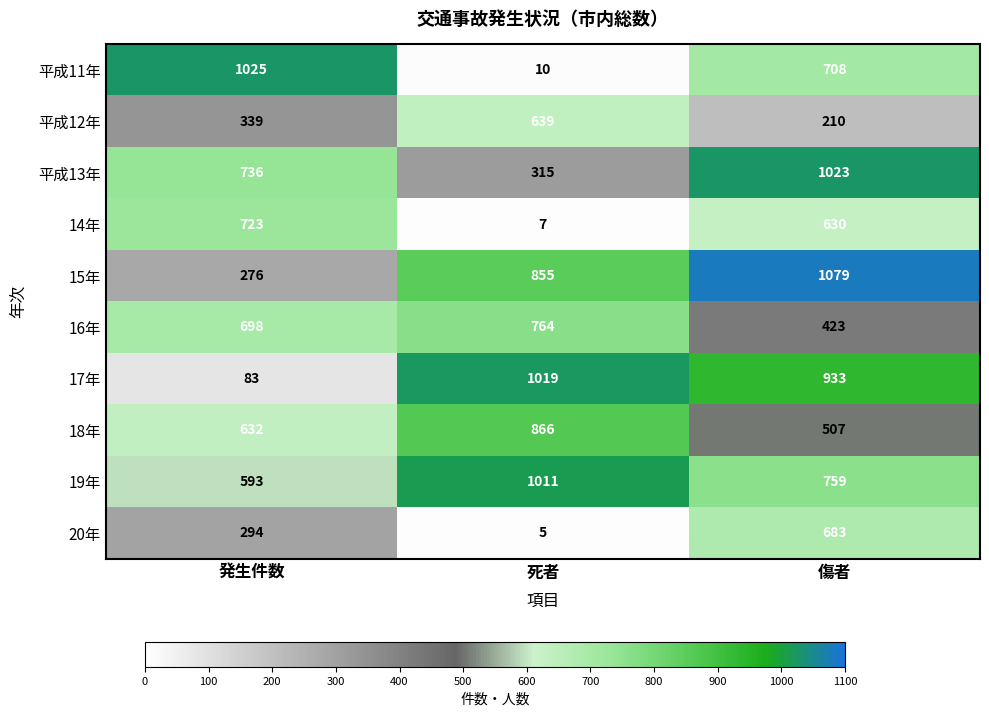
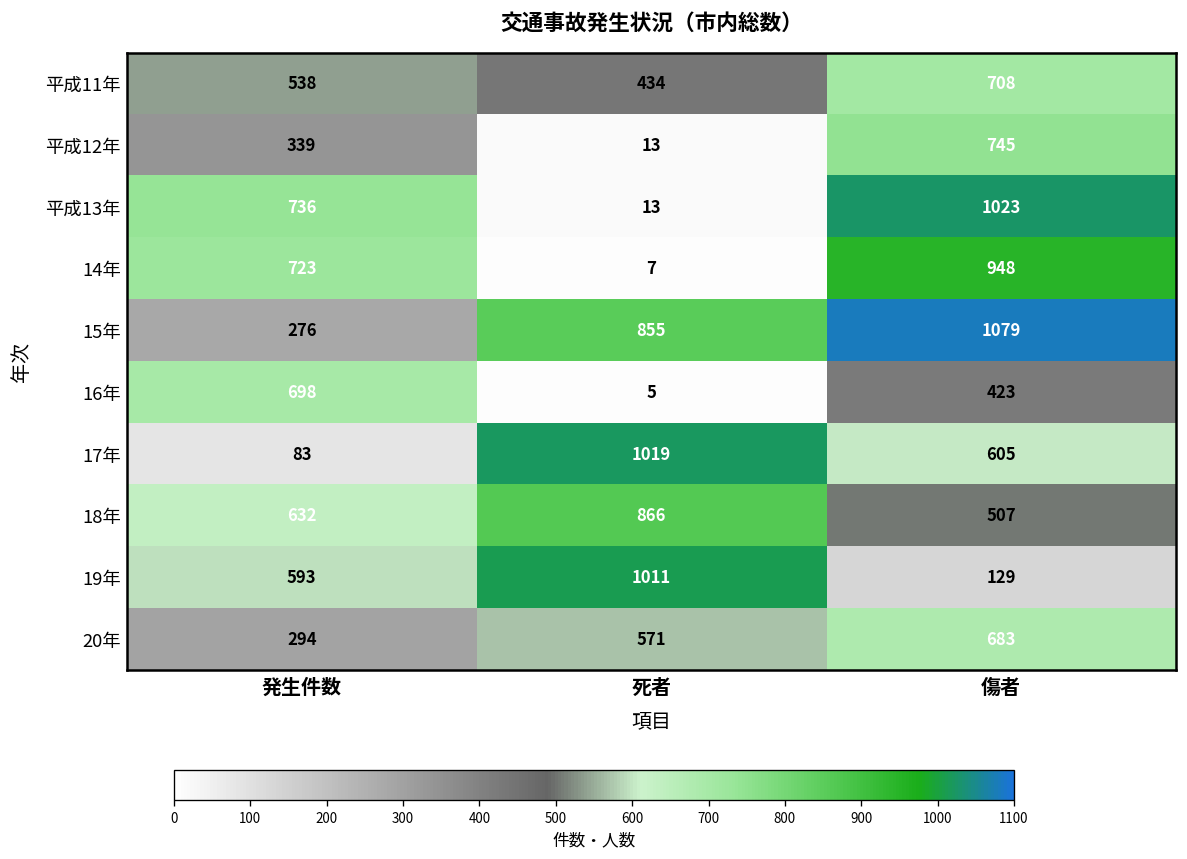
  {
    "平成11年": {
-     "発生件数": 1025,
-     "死者": 10,
+     "発生件数": 538,
+     "死者": 434,
      "傷者": 708
    },
    "平成12年": {
      "発生件数": 339,
-     "死者": 639,
-     "傷者": 210
+     "死者": 13,
+     "傷者": 745
    },
    "平成13年": {
      "発生件数": 736,
-     "死者": 315,
+     "死者": 13,
      "傷者": 1023
    },
    "14年": {
      "発生件数": 723,
      "死者": 7,
-     "傷者": 630
+     "傷者": 948
    },
    "15年": {
      "発生件数": 276,
      "死者": 855,
      "傷者": 1079
    },
    "16年": {
      "発生件数": 698,
-     "死者": 764,
+     "死者": 5,
      "傷者": 423
    },
    "17年": {
      "発生件数": 83,
      "死者": 1019,
-     "傷者": 933
+     "傷者": 605
    },
    "18年": {
      "発生件数": 632,
      "死者": 866,
      "傷者": 507
    },
    "19年": {
      "発生件数": 593,
      "死者": 1011,
-     "傷者": 759
+     "傷者": 129
    },
    "20年": {
      "発生件数": 294,
-     "死者": 5,
+     "死者": 571,
      "傷者": 683
    }
  }
